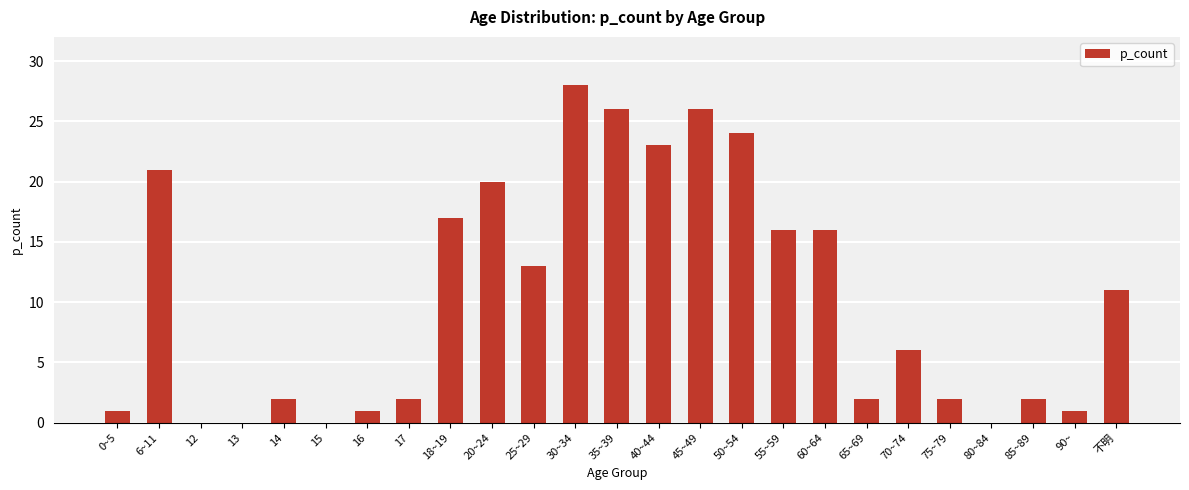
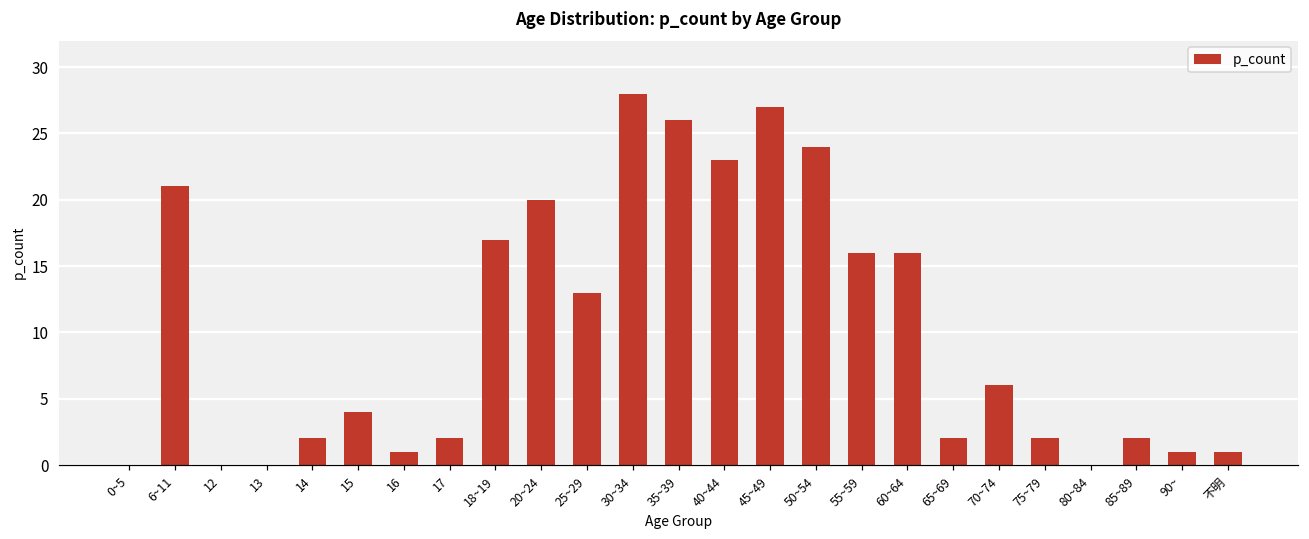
  {
-   "0~5": 1,
+   "0~5": 0,
    "6~11": 21,
    "12": 0,
    "13": 0,
    "14": 2,
-   "15": 0,
+   "15": 4,
    "16": 1,
    "17": 2,
    "18~19": 17,
    "20~24": 20,
    "25~29": 13,
    "30~34": 28,
    "35~39": 26,
    "40~44": 23,
-   "45~49": 26,
+   "45~49": 27,
    "50~54": 24,
    "55~59": 16,
    "60~64": 16,
    "65~69": 2,
    "70~74": 6,
    "75~79": 2,
    "80~84": 0,
    "85~89": 2,
    "90~": 1,
-   "不明": 11
+   "不明": 1
  }
